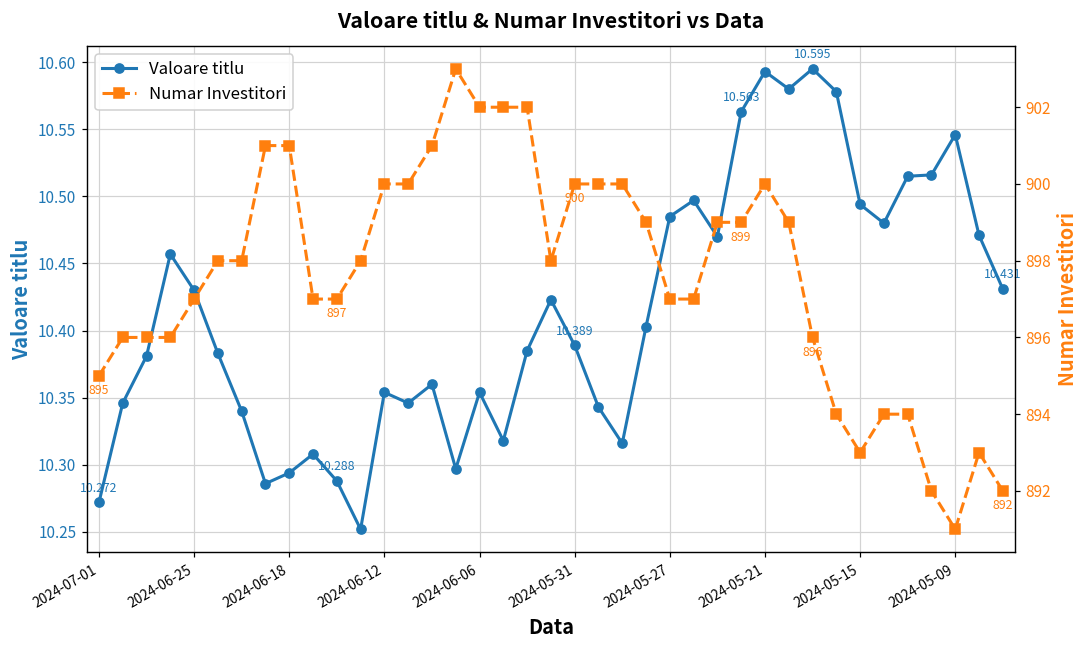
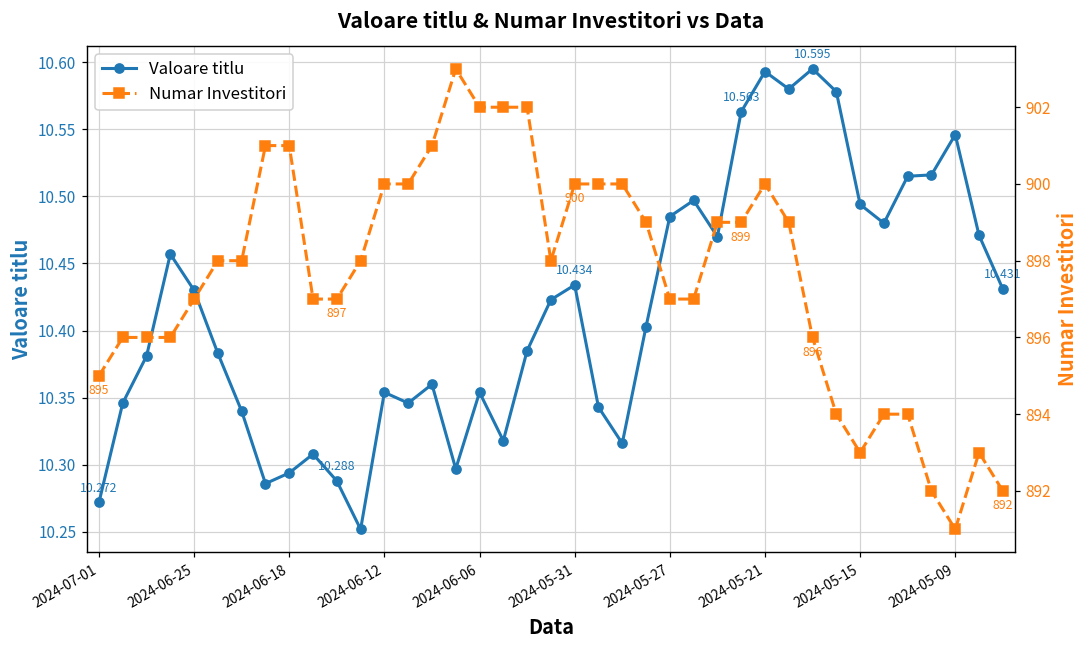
  {
    "Valoare titlu": {
      "2024-07-01": 10.272,
-     "2024-05-31": 10.389
+     "2024-05-31": 10.434
    },
    "Numar Investitori": {
      "2024-07-01": 895,
      "2024-05-31": 900
    }
  }
